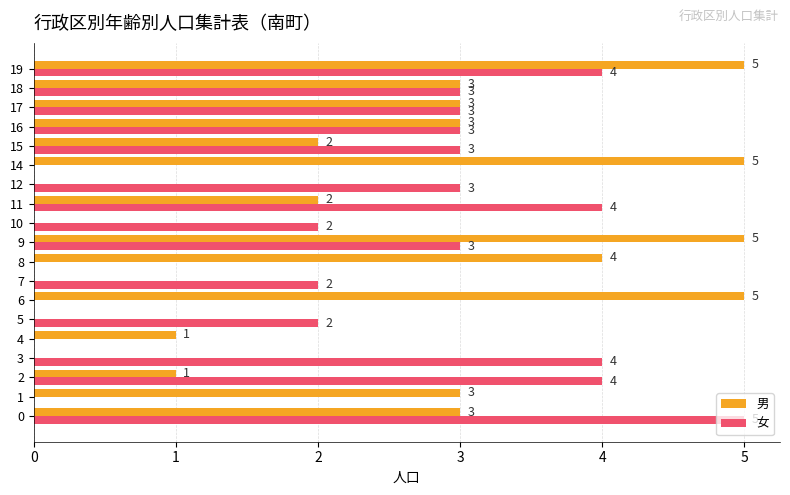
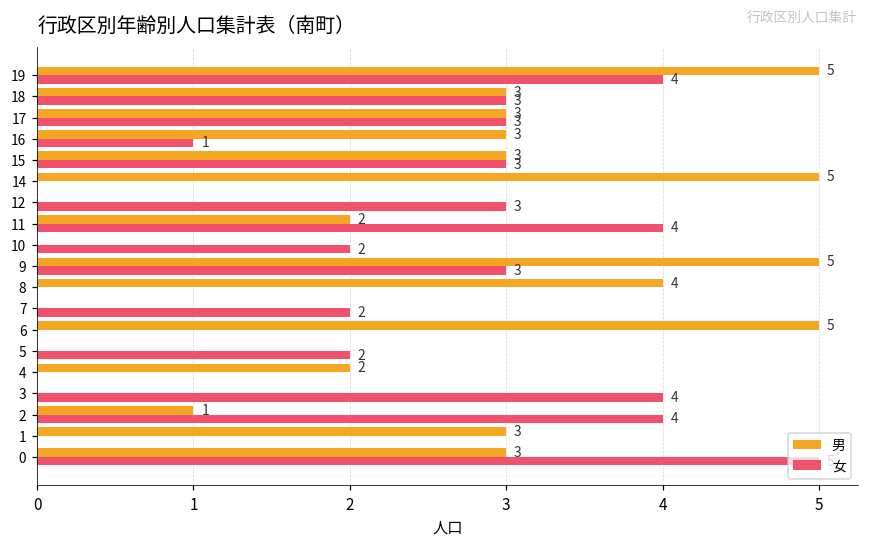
  {
    "男": {
      "19": 5,
-     "15": 2,
+     "15": 3,
      "14": 5,
      "11": 2,
      "9": 5,
      "8": 4,
      "6": 5,
-     "4": 1,
+     "4": 2,
      "2": 1,
      "1": 3,
      "0": 3
    },
    "女": {
      "19": 4,
-     "16": 3,
+     "16": 1,
      "15": 3,
      "12": 3,
      "11": 4,
      "10": 2,
      "9": 3,
      "7": 2,
      "5": 2,
      "3": 4,
      "2": 4
    }
  }
